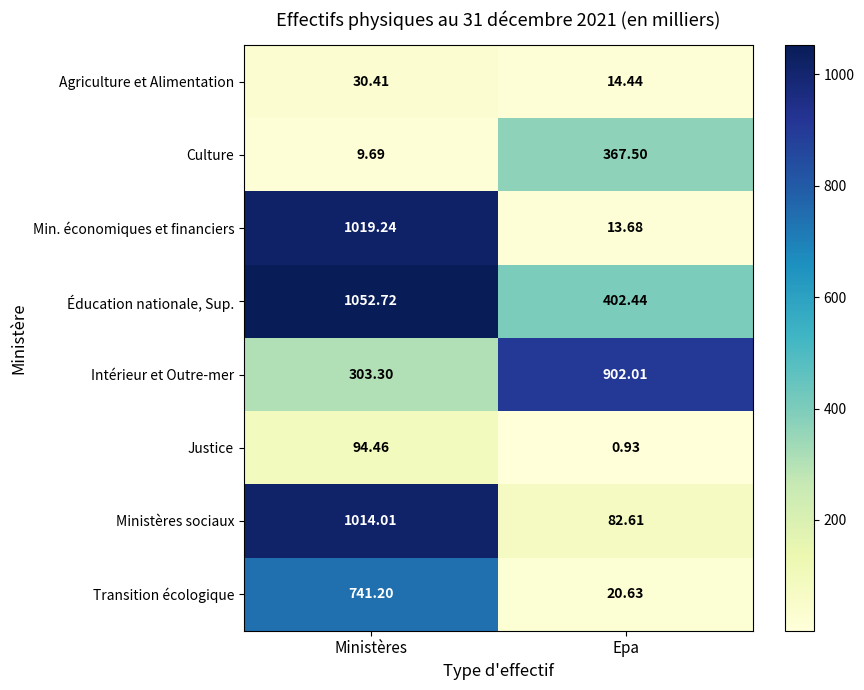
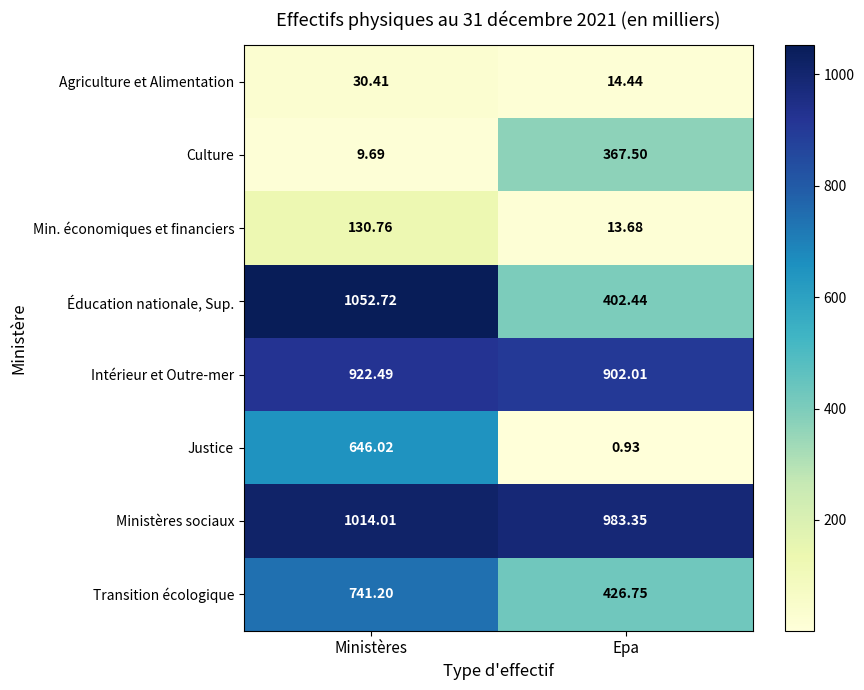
  {
    "Agriculture et Alimentation": {
      "Ministères": 30.41,
      "Epa": 14.44
    },
    "Culture": {
      "Ministères": 9.69,
      "Epa": 367.50
    },
    "Min. économiques et financiers": {
-     "Ministères": 1019.24,
+     "Ministères": 130.76,
      "Epa": 13.68
    },
    "Éducation nationale, Sup.": {
      "Ministères": 1052.72,
      "Epa": 402.44
    },
    "Intérieur et Outre-mer": {
-     "Ministères": 303.30,
+     "Ministères": 922.49,
      "Epa": 902.01
    },
    "Justice": {
-     "Ministères": 94.46,
+     "Ministères": 646.02,
      "Epa": 0.93
    },
    "Ministères sociaux": {
      "Ministères": 1014.01,
-     "Epa": 82.61
+     "Epa": 983.35
    },
    "Transition écologique": {
      "Ministères": 741.20,
-     "Epa": 20.63
+     "Epa": 426.75
    }
  }
